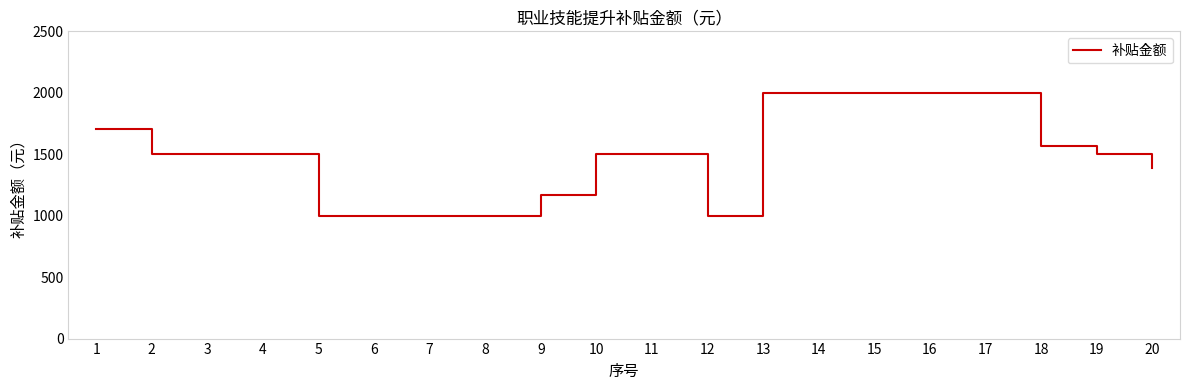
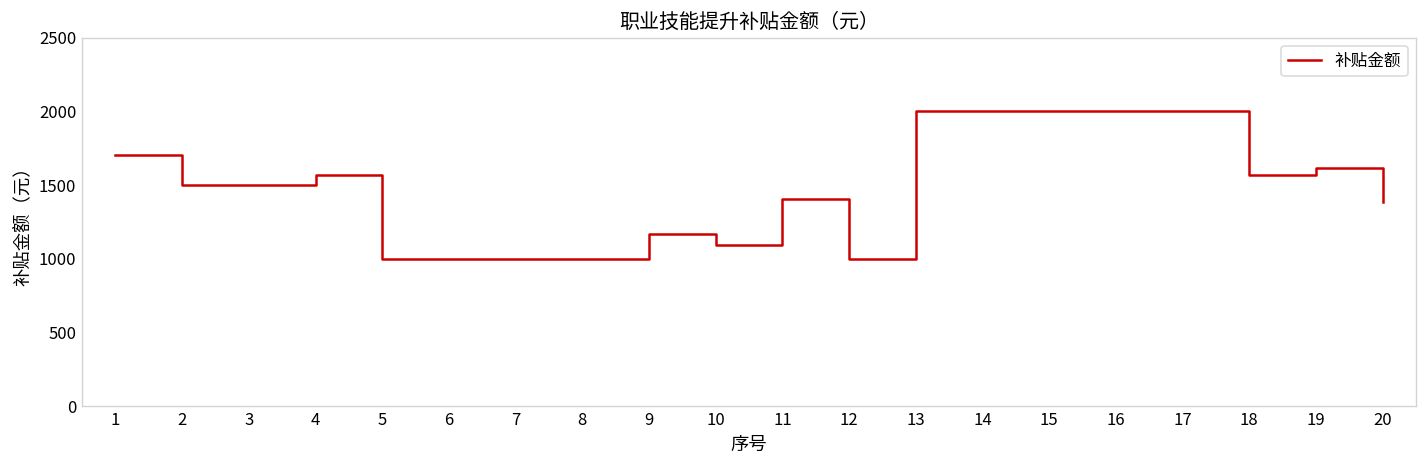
  {
    "1": 1710,
    "2": 1500,
    "3": 1500,
-   "4": 1500,
+   "4": 1570,
    "5": 1000,
    "6": 1000,
    "7": 1000,
    "8": 1000,
    "9": 1170,
-   "10": 1500,
-   "11": 1500,
+   "10": 1090,
+   "11": 1410,
    "12": 1000,
    "13": 2000,
    "14": 2000,
    "15": 2000,
    "16": 2000,
    "17": 2000,
    "18": 1570,
-   "19": 1500,
+   "19": 1620,
    "20": 1390
  }
